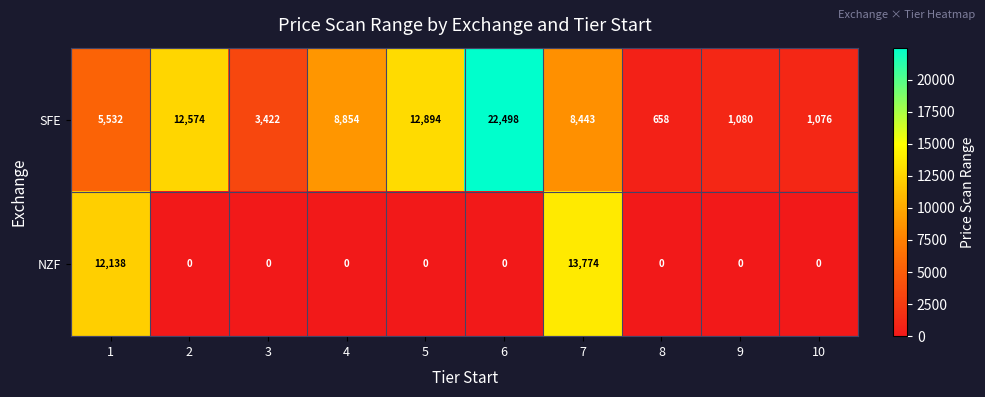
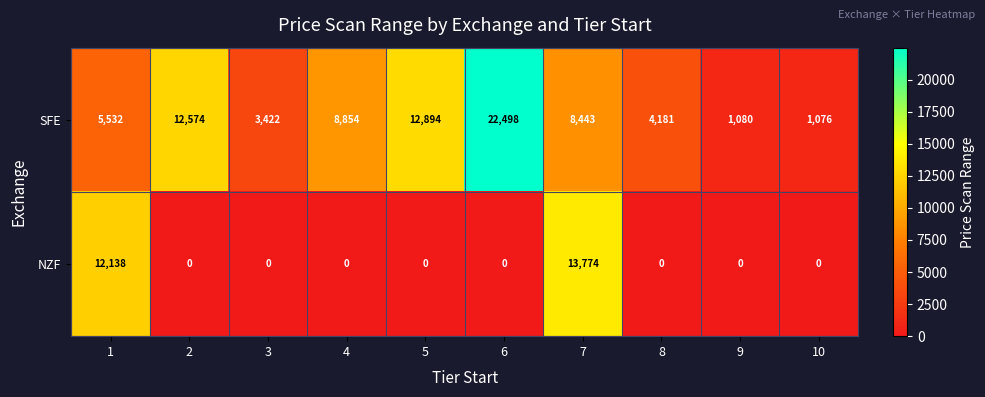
  {
    "SFE": {
      "1": "5,532",
      "2": "12,574",
      "3": "3,422",
      "4": "8,854",
      "5": "12,894",
      "6": "22,498",
      "7": "8,443",
-     "8": "658",
+     "8": "4,181",
      "9": "1,080",
      "10": "1,076"
    },
    "NZF": {
      "1": "12,138",
      "2": "0",
      "3": "0",
      "4": "0",
      "5": "0",
      "6": "0",
      "7": "13,774",
      "8": "0",
      "9": "0",
      "10": "0"
    }
  }
